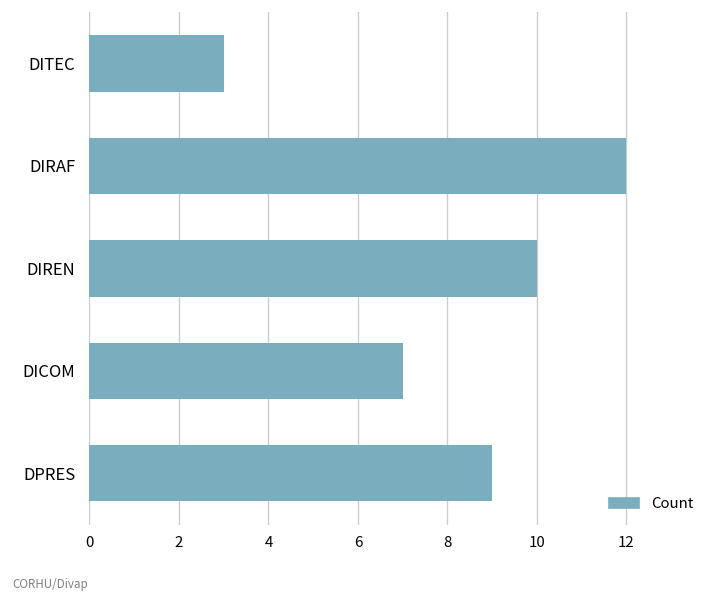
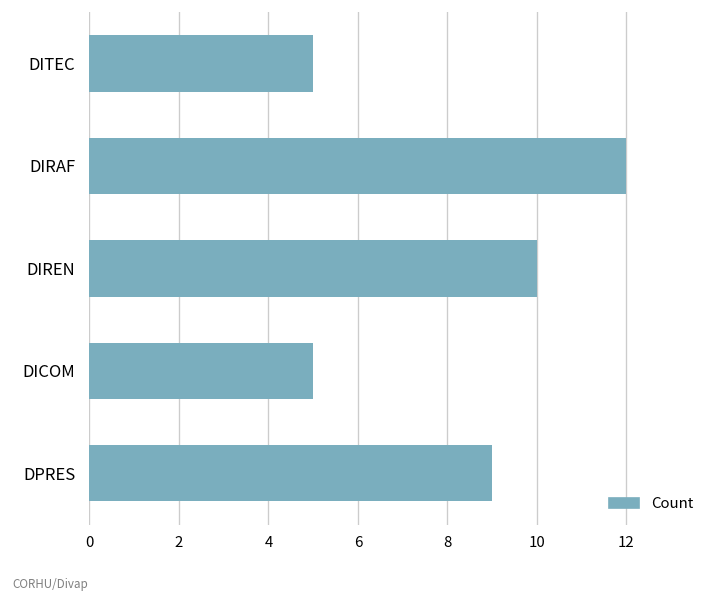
  {
-   "DITEC": 3,
+   "DITEC": 5,
    "DIRAF": 12,
    "DIREN": 10,
-   "DICOM": 7,
+   "DICOM": 5,
    "DPRES": 9
  }
